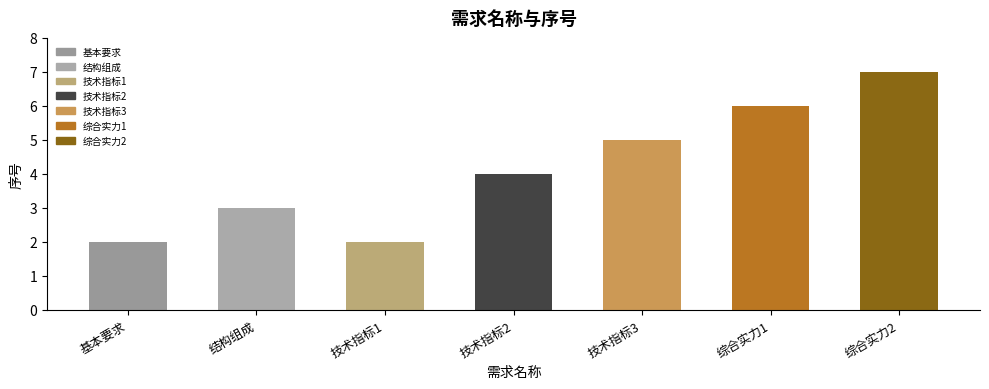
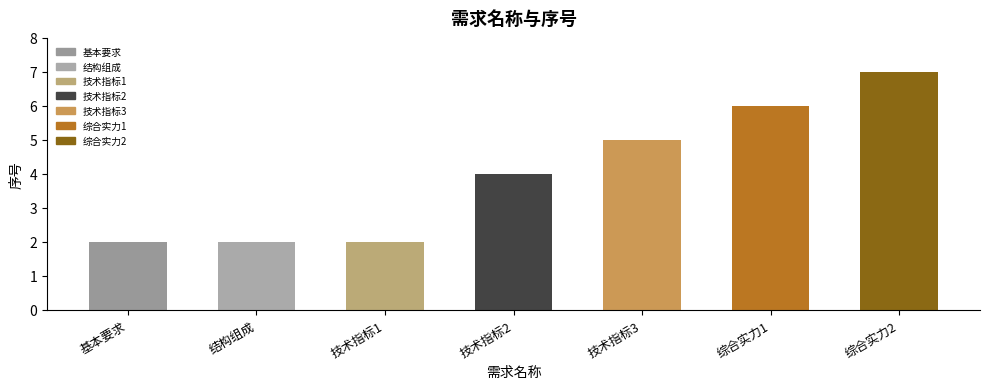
  {
    "基本要求": 2,
-   "结构组成": 3,
+   "结构组成": 2,
    "技术指标1": 2,
    "技术指标2": 4,
    "技术指标3": 5,
    "综合实力1": 6,
    "综合实力2": 7
  }
